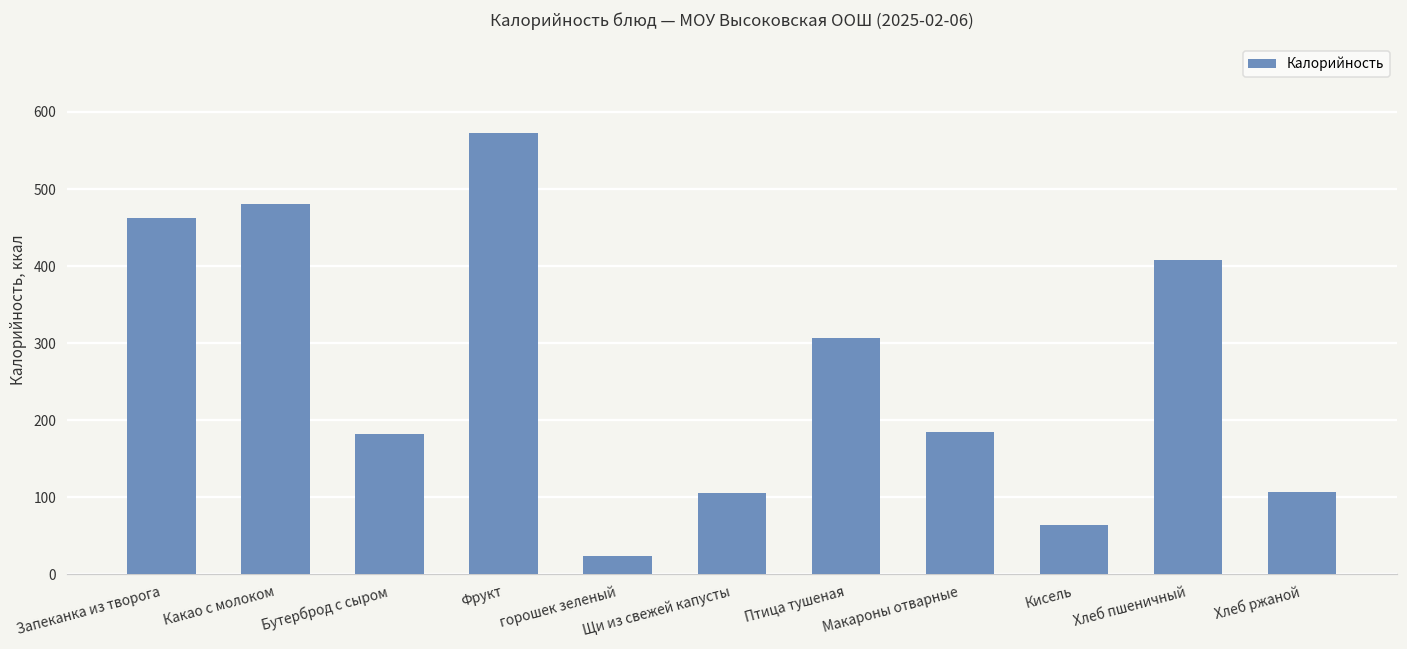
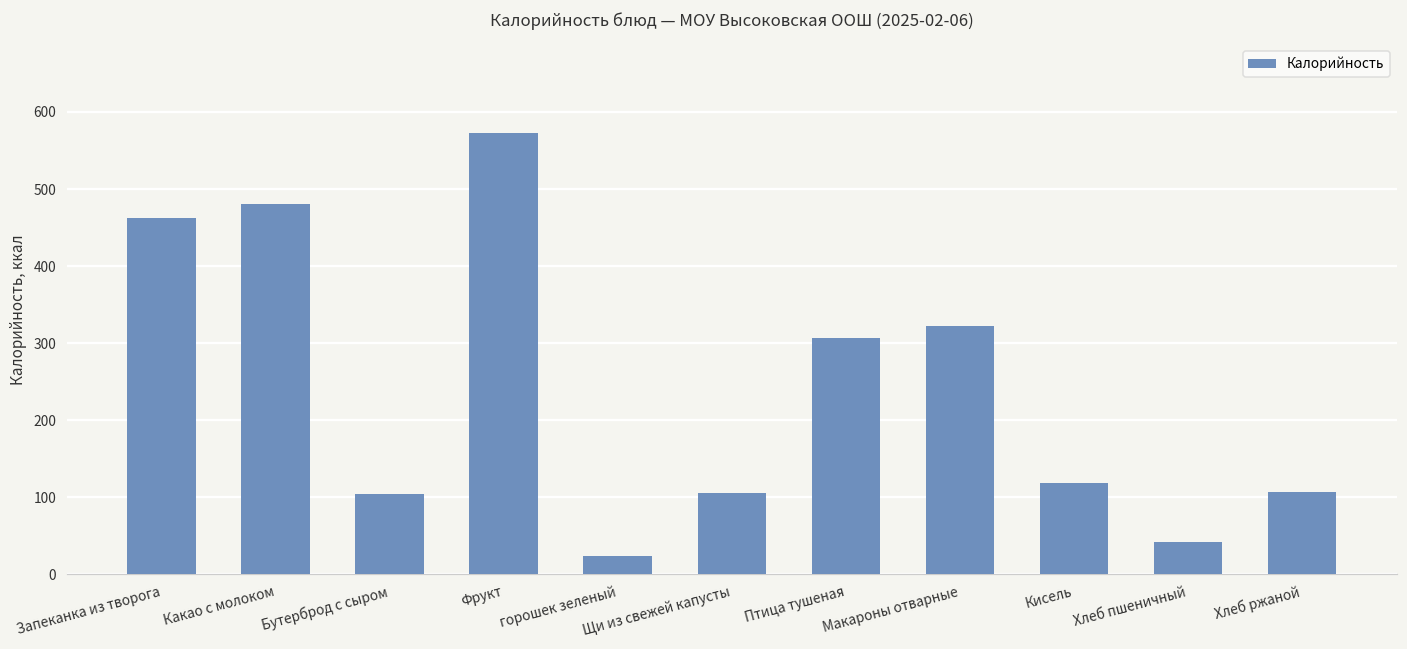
  {
    "Запеканка из творога": 460,
    "Какао с молоком": 480,
-   "Бутерброд с сыром": 180,
+   "Бутерброд с сыром": 100,
    "Фрукт": 570,
    "горошек зеленый": 20,
    "Щи из свежей капусты": 110,
    "Птица тушеная": 310,
-   "Макароны отварные": 190,
-   "Кисель": 60,
-   "Хлеб пшеничный": 410,
+   "Макароны отварные": 320,
+   "Кисель": 120,
+   "Хлеб пшеничный": 40,
    "Хлеб ржаной": 110
  }
